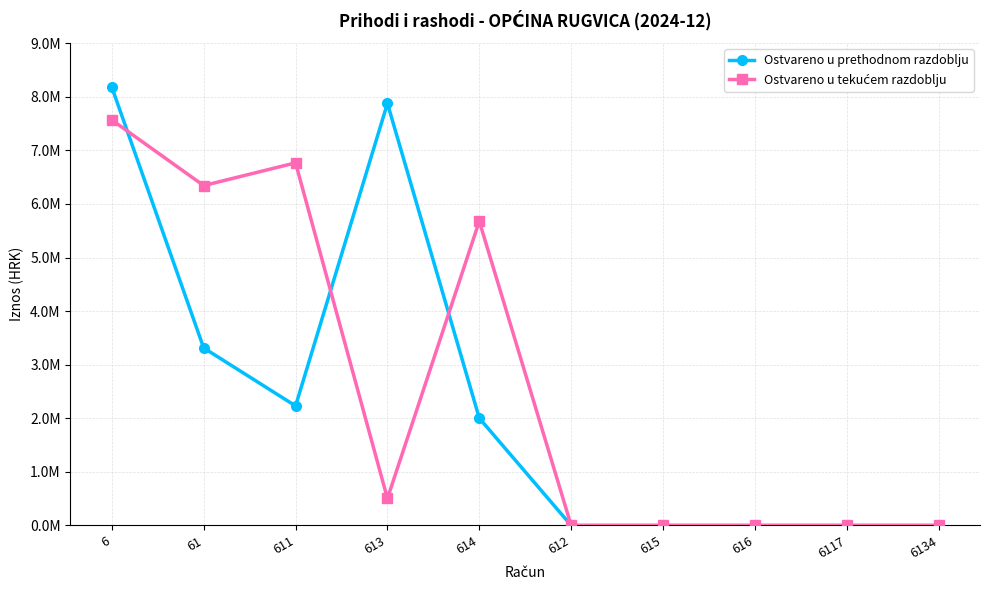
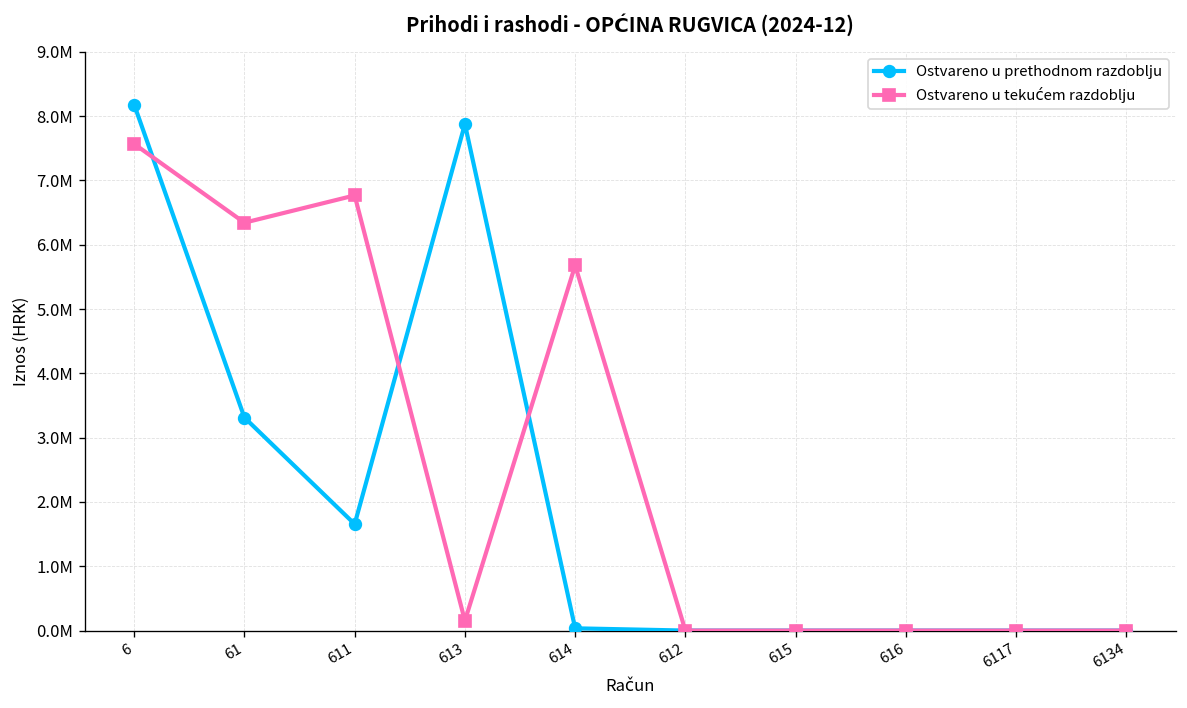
  {
    "Ostvareno u prethodnom razdoblju": {
      "6": 8200000,
      "61": 3300000,
-     "611": 2200000,
+     "611": 1700000,
      "613": 7900000,
-     "614": 2000000
+     "614": 0
    },
    "Ostvareno u tekućem razdoblju": {
      "6": 7600000,
      "61": 6300000,
      "611": 6800000,
-     "613": 500000,
+     "613": 200000,
      "614": 5700000
    }
  }
